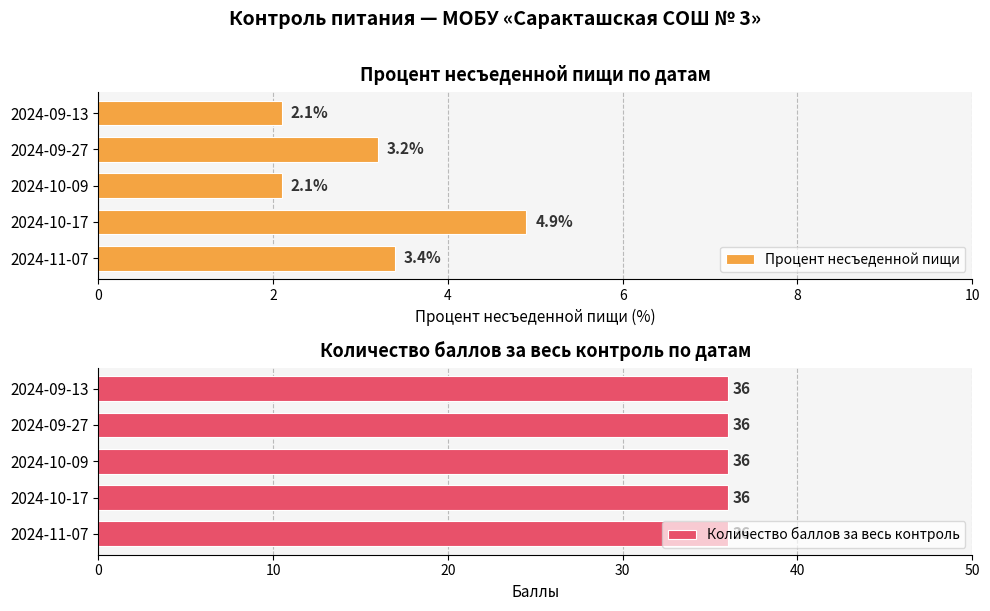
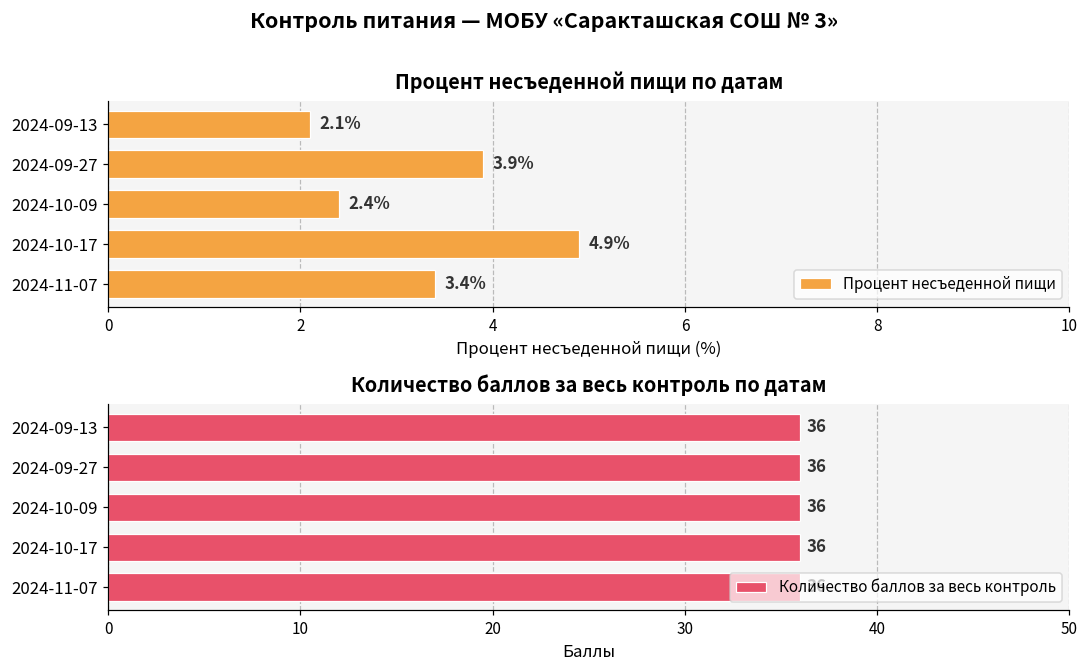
  {
    "Процент несъеденной пищи по датам": {
      "2024-09-13": "2.1%",
-     "2024-09-27": "3.2%",
-     "2024-10-09": "2.1%",
+     "2024-09-27": "3.9%",
+     "2024-10-09": "2.4%",
      "2024-10-17": "4.9%",
      "2024-11-07": "3.4%"
    },
    "Количество баллов за весь контроль по датам": {
      "2024-09-13": "36",
      "2024-09-27": "36",
      "2024-10-09": "36",
      "2024-10-17": "36"
    }
  }
